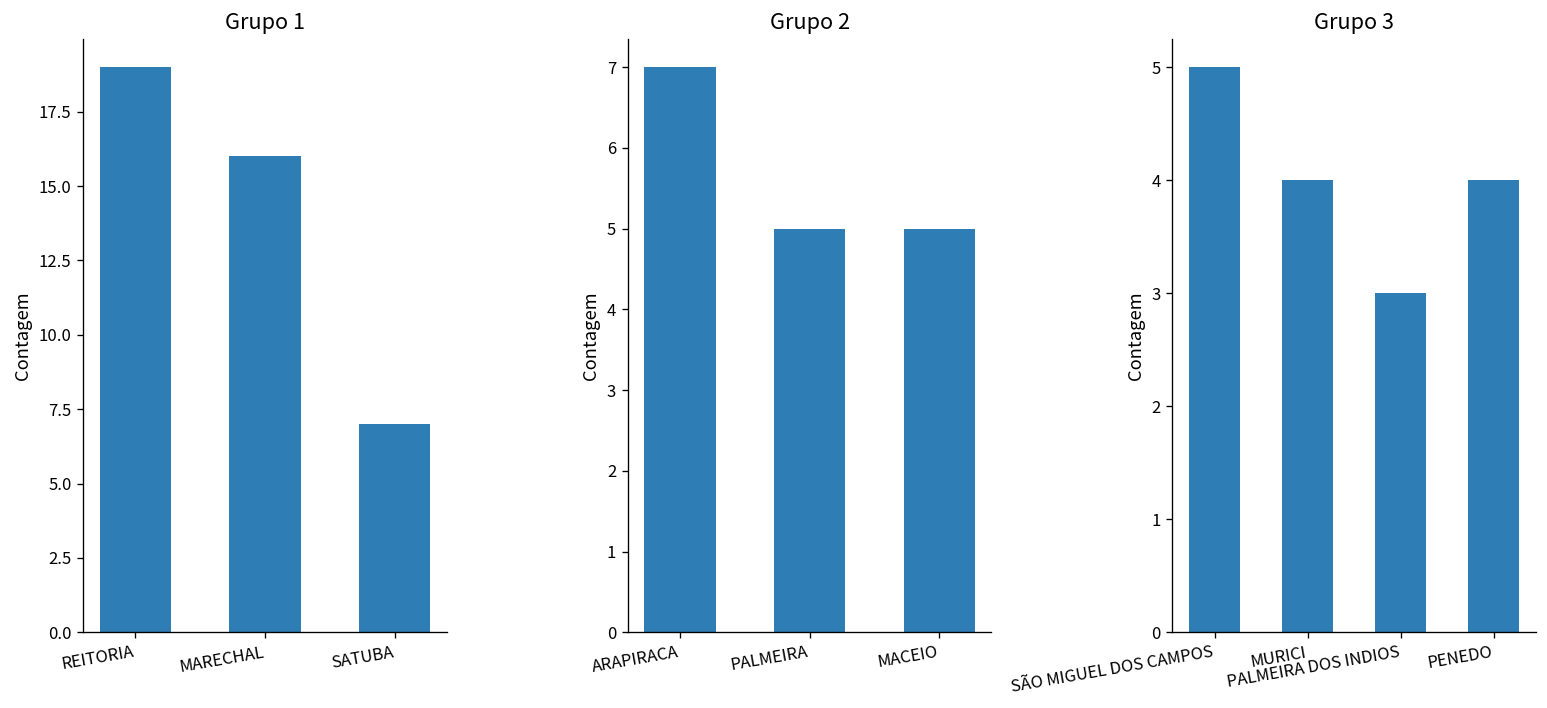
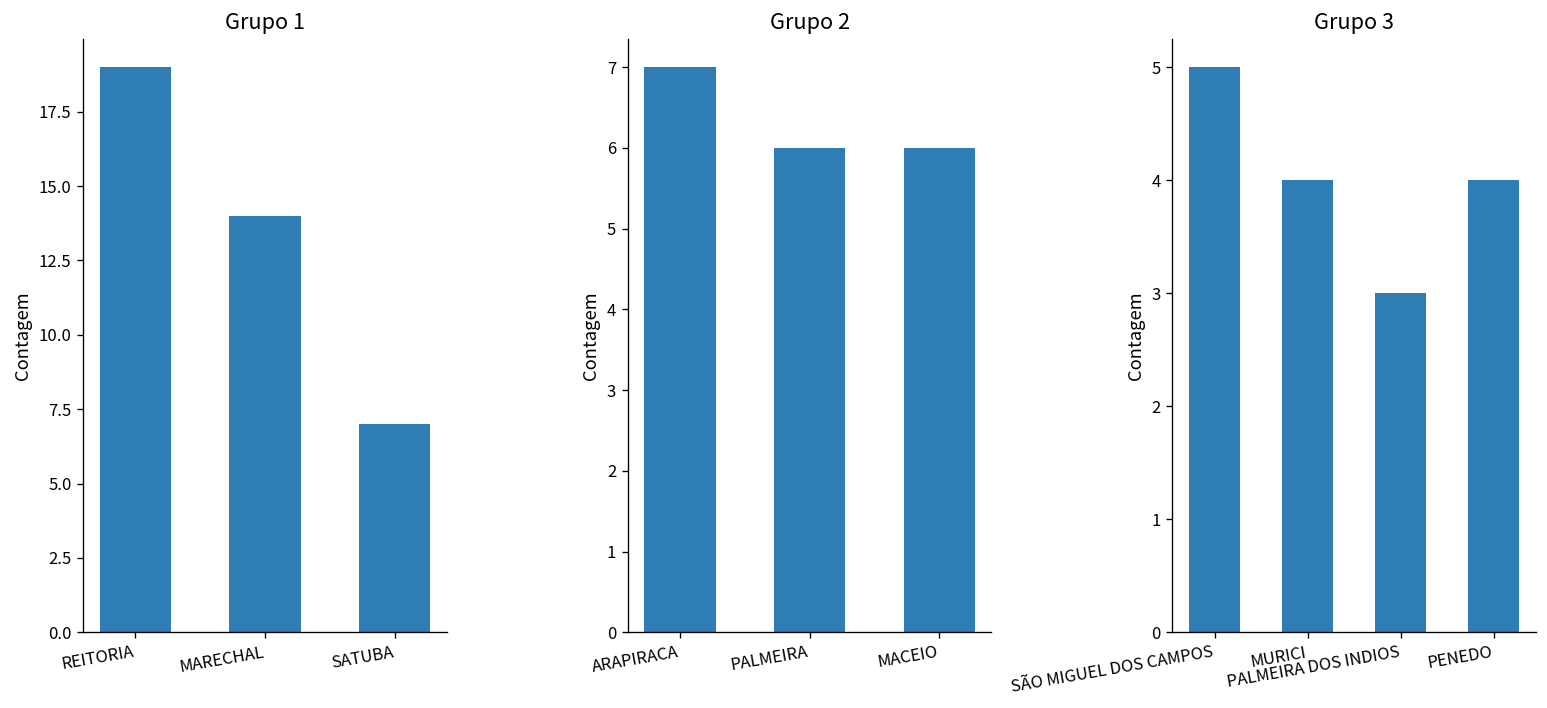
  {
    "Grupo 1": {
      "REITORIA": 19,
-     "MARECHAL": 16,
+     "MARECHAL": 14,
      "SATUBA": 7
    },
    "Grupo 2": {
      "ARAPIRACA": 7,
-     "PALMEIRA": 5,
-     "MACEIO": 5
+     "PALMEIRA": 6,
+     "MACEIO": 6
    },
    "Grupo 3": {
      "SÃO MIGUEL DOS CAMPOS": 5.0,
      "MURICI": 4.0,
      "PALMEIRA DOS INDIOS": 3.0,
      "PENEDO": 4.0
    }
  }
